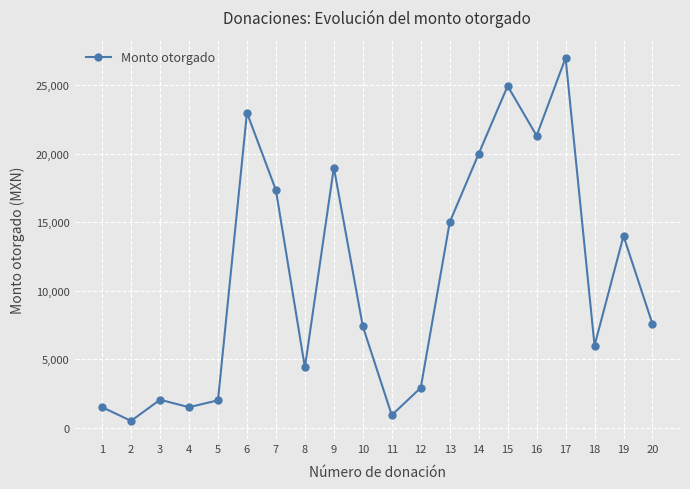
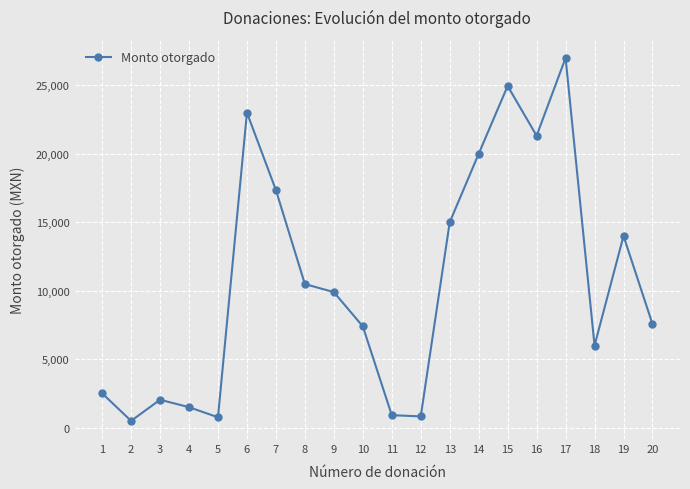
  {
-   "1": "1,500",
+   "1": "2,500",
    "2": "500",
    "3": "2,000",
    "4": "1,500",
-   "5": "2,000",
+   "5": "800",
    "6": "23,000",
    "7": "17,300",
-   "8": "4,400",
-   "9": "19,000",
+   "8": "10,500",
+   "9": "9,900",
    "10": "7,400",
    "11": "900",
-   "12": "2,900",
+   "12": "800",
    "13": "15,000",
    "14": "20,000",
    "15": "25,000",
    "16": "21,300",
    "17": "27,000",
    "18": "6,000",
    "19": "14,000",
    "20": "7,600"
  }
